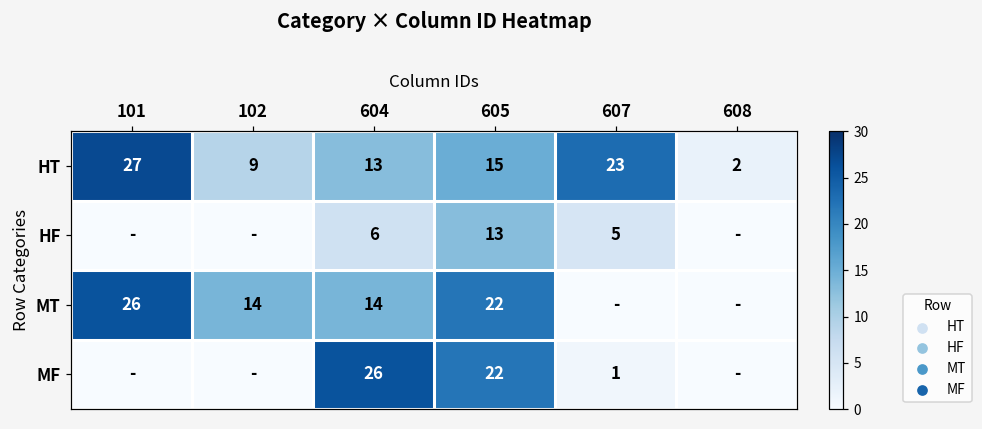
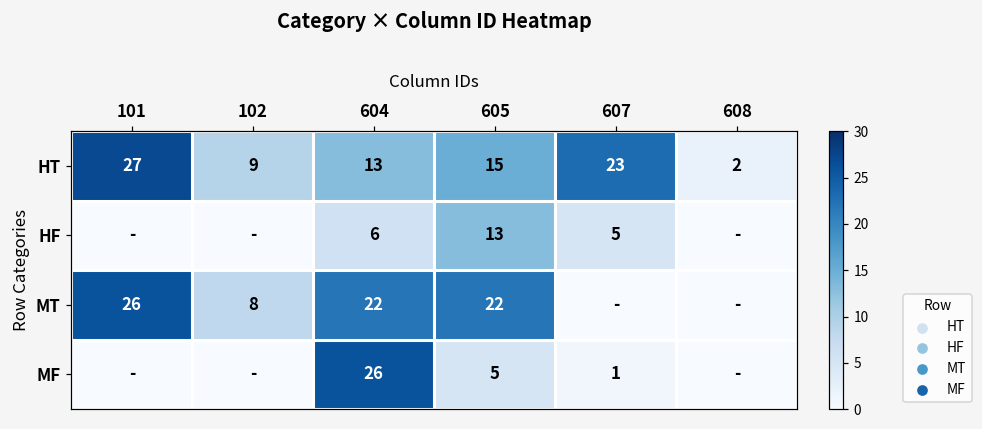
  {
    "HT": {
      "101": 27,
      "102": 9,
      "604": 13,
      "605": 15,
      "607": 23,
      "608": 2
    },
    "HF": {
      "604": 6,
      "605": 13,
      "607": 5
    },
    "MT": {
      "101": 26,
-     "102": 14,
-     "604": 14,
+     "102": 8,
+     "604": 22,
      "605": 22
    },
    "MF": {
      "604": 26,
-     "605": 22,
+     "605": 5,
      "607": 1
    }
  }
